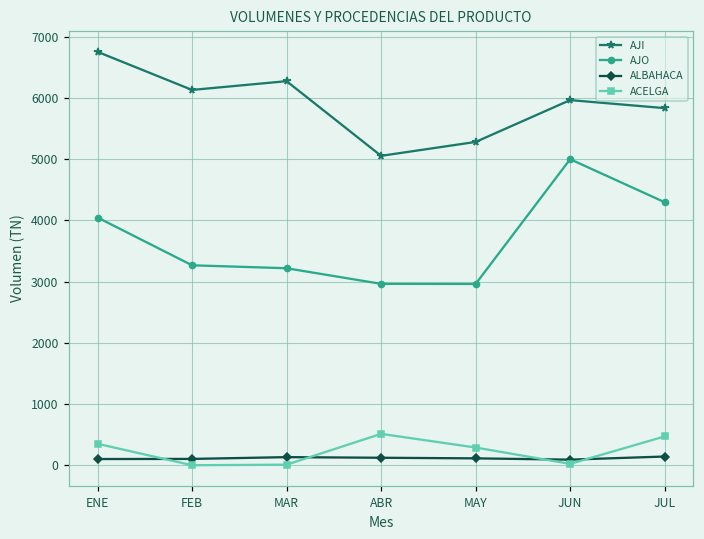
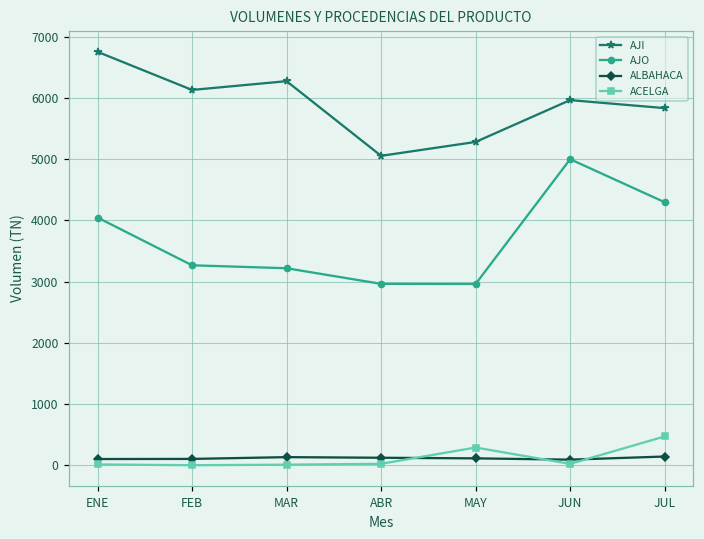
  {
    "ACELGA": {
-     "ENE": 400,
+     "ENE": 0,
      "FEB": 0,
      "MAR": 0,
-     "ABR": 500,
+     "ABR": 0,
      "MAY": 300,
      "JUN": 0,
      "JUL": 500
    }
  }
